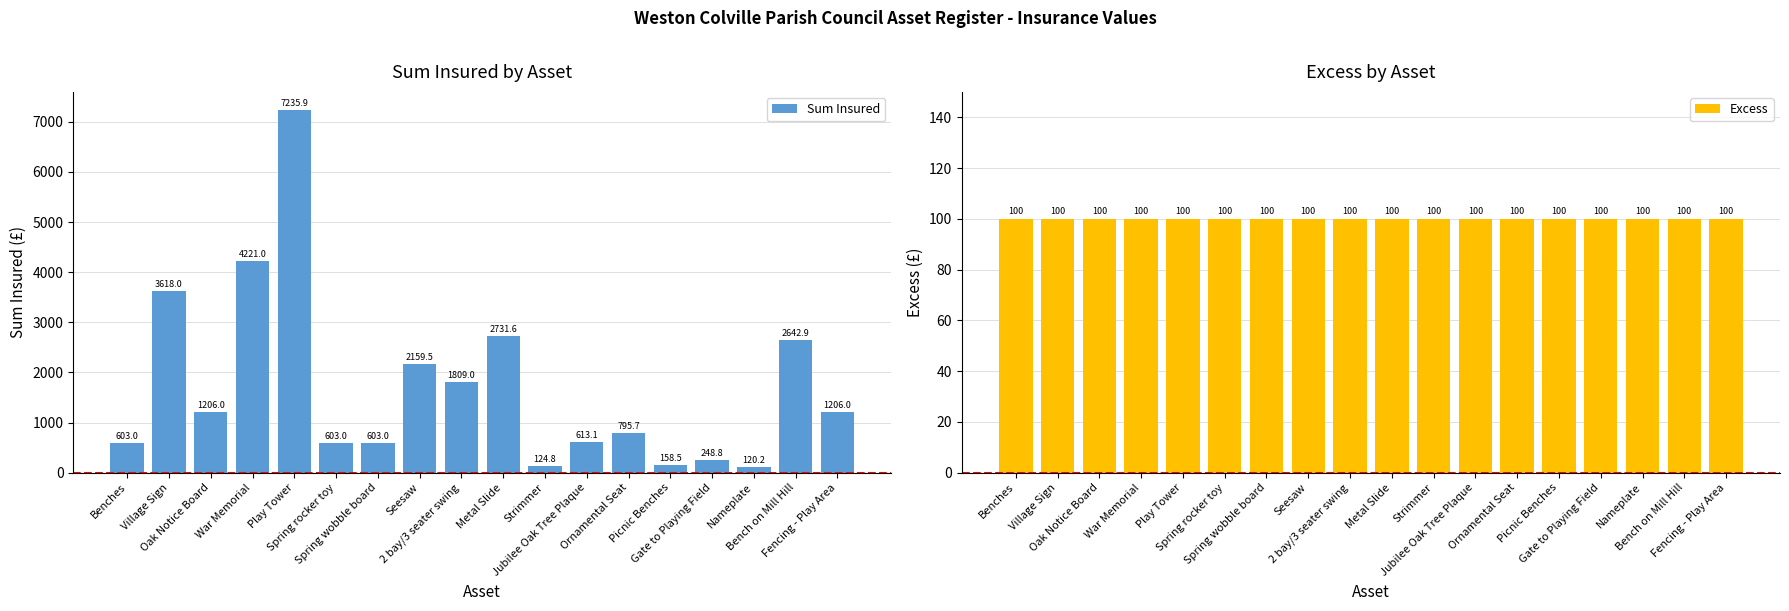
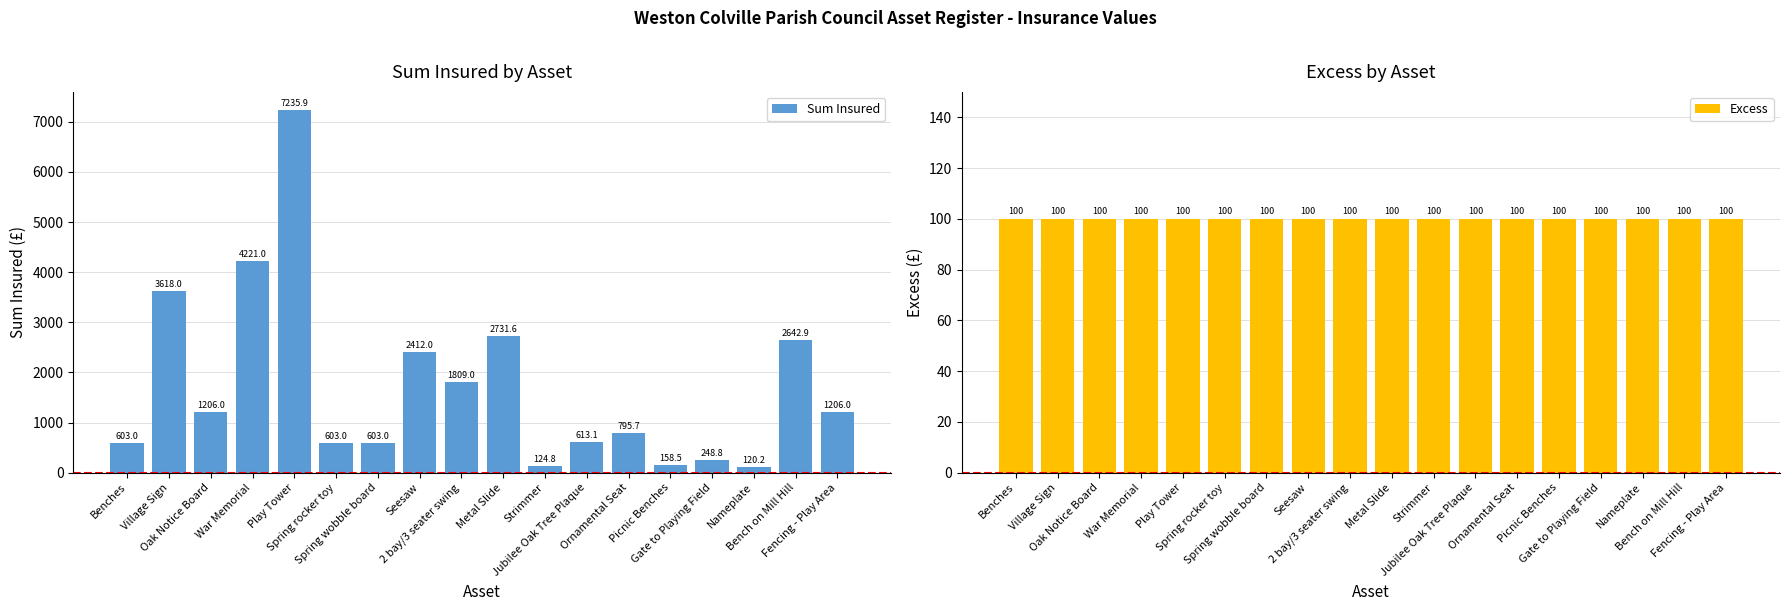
  {
    "Sum Insured by Asset": {
      "Benches": 603.0,
      "Village Sign": 3618.0,
      "Oak Notice Board": 1206.0,
      "War Memorial": 4221.0,
      "Play Tower": 7235.9,
      "Spring rocker toy": 603.0,
      "Spring wobble board": 603.0,
-     "Seesaw": 2159.5,
+     "Seesaw": 2412.0,
      "2 bay/3 seater swing": 1809.0,
      "Metal Slide": 2731.6,
      "Strimmer": 124.8,
      "Jubilee Oak Tree Plaque": 613.1,
      "Ornamental Seat": 795.7,
      "Picnic Benches": 158.5,
      "Gate to Playing Field": 248.8,
      "Nameplate": 120.2,
      "Bench on Mill Hill": 2642.9,
      "Fencing - Play Area": 1206.0
    },
    "Excess by Asset": {
      "Benches": 100,
      "Village Sign": 100,
      "Oak Notice Board": 100,
      "War Memorial": 100,
      "Play Tower": 100,
      "Spring rocker toy": 100,
      "Spring wobble board": 100,
      "Seesaw": 100,
      "2 bay/3 seater swing": 100,
      "Metal Slide": 100,
      "Strimmer": 100,
      "Jubilee Oak Tree Plaque": 100,
      "Ornamental Seat": 100,
      "Picnic Benches": 100,
      "Gate to Playing Field": 100,
      "Nameplate": 100,
      "Bench on Mill Hill": 100,
      "Fencing - Play Area": 100
    }
  }
